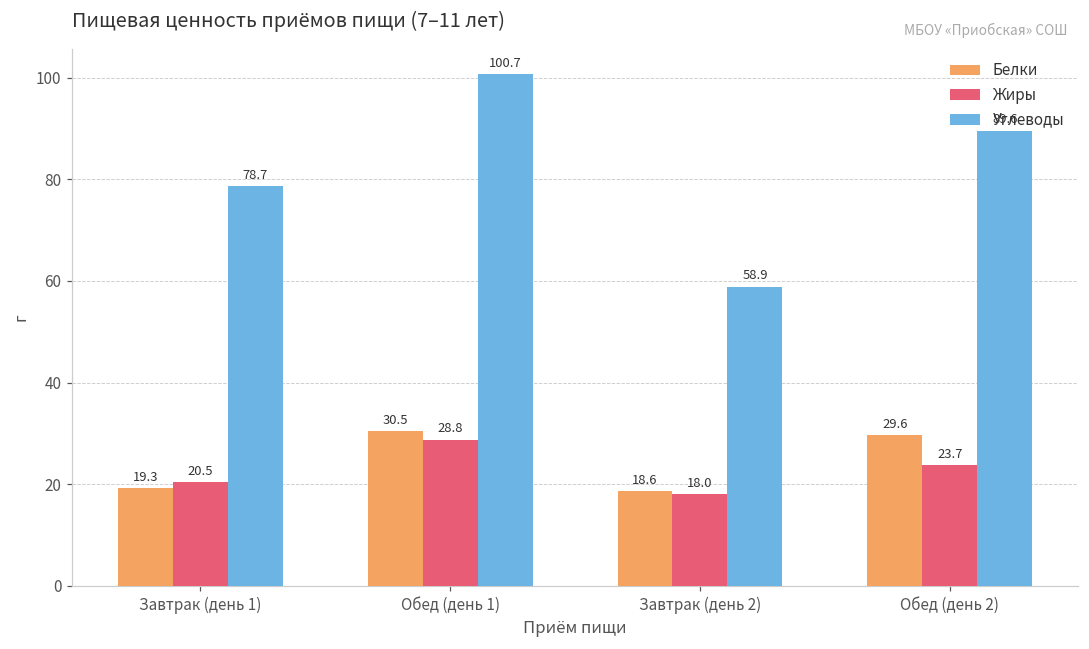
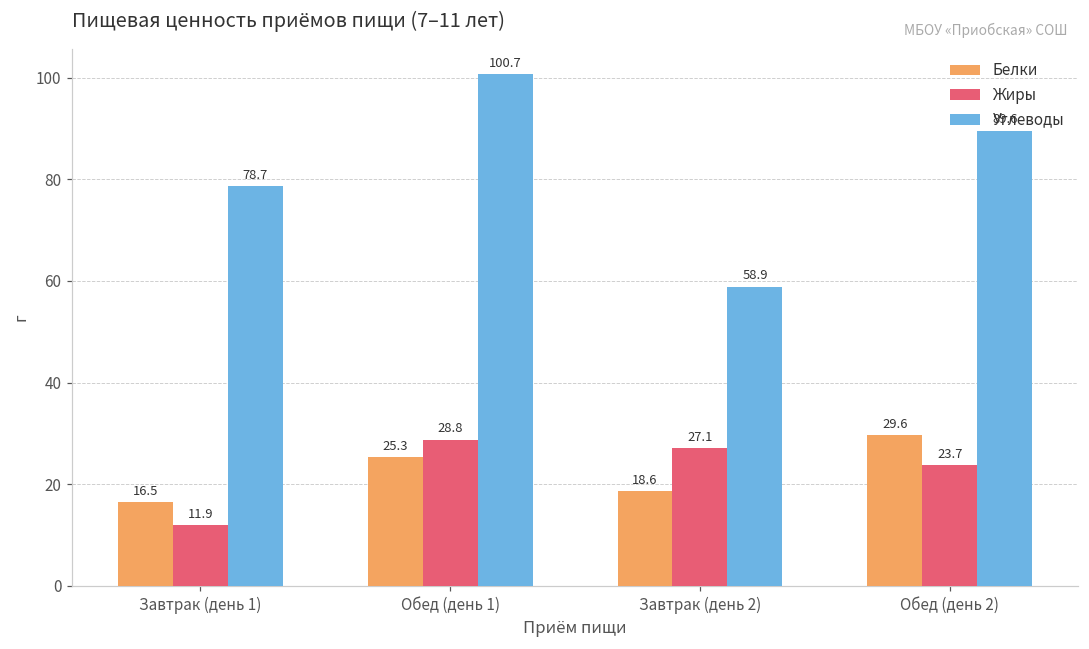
  {
    "Белки": {
-     "Завтрак (день 1)": 19.3,
-     "Обед (день 1)": 30.5,
+     "Завтрак (день 1)": 16.5,
+     "Обед (день 1)": 25.3,
      "Завтрак (день 2)": 18.6,
      "Обед (день 2)": 29.6
    },
    "Жиры": {
-     "Завтрак (день 1)": 20.5,
+     "Завтрак (день 1)": 11.9,
      "Обед (день 1)": 28.8,
-     "Завтрак (день 2)": 18.0,
+     "Завтрак (день 2)": 27.1,
      "Обед (день 2)": 23.7
    },
    "Углеводы": {
      "Завтрак (день 1)": 78.7,
      "Обед (день 1)": 100.7,
      "Завтрак (день 2)": 58.9,
      "Обед (день 2)": 89.6
    }
  }
